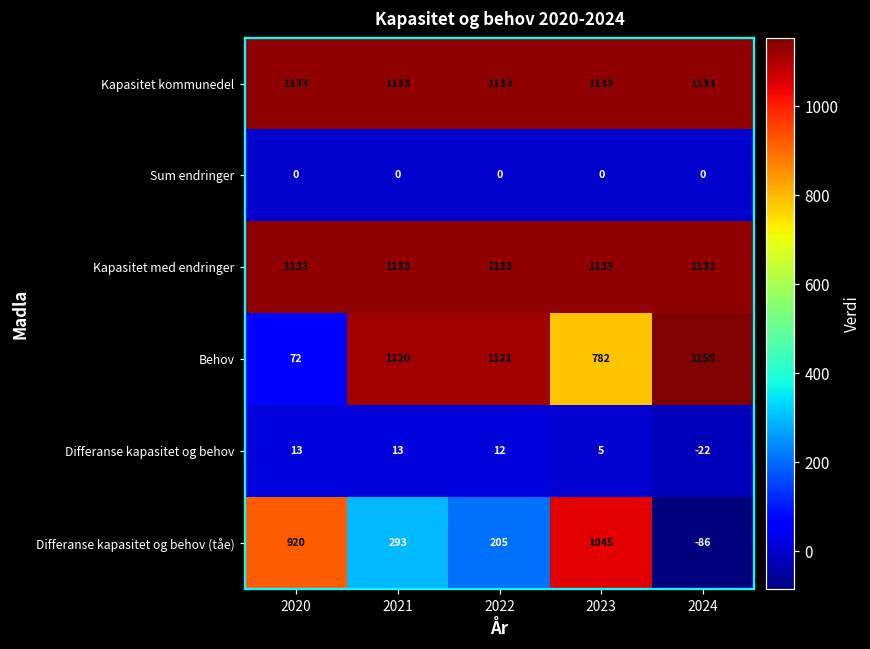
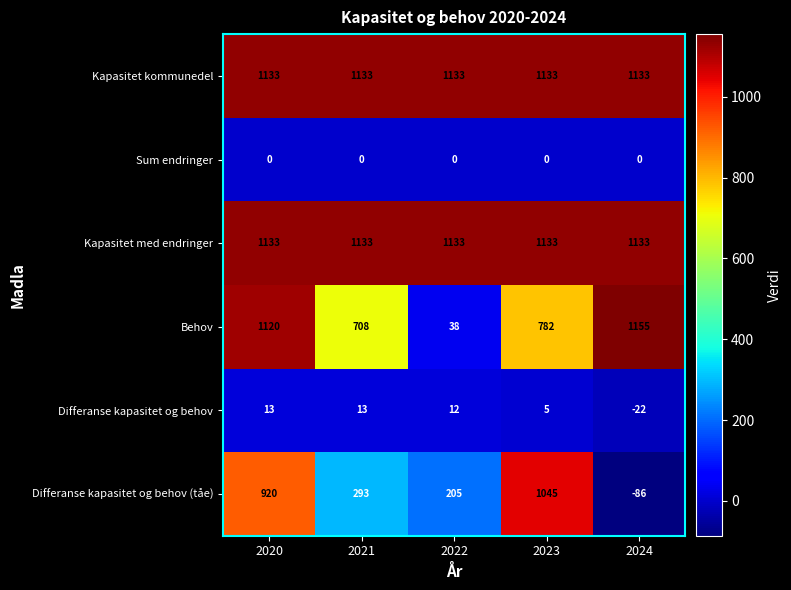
  {
    "Kapasitet kommunedel": {
      "2020": 1133,
      "2021": 1133,
      "2022": 1133,
      "2023": 1133,
      "2024": 1133
    },
    "Sum endringer": {
      "2020": 0,
      "2021": 0,
      "2022": 0,
      "2023": 0,
      "2024": 0
    },
    "Kapasitet med endringer": {
      "2020": 1133,
      "2021": 1133,
      "2022": 1133,
      "2023": 1133,
      "2024": 1133
    },
    "Behov": {
-     "2020": 72,
-     "2021": 1120,
-     "2022": 1121,
+     "2020": 1120,
+     "2021": 708,
+     "2022": 38,
      "2023": 782,
      "2024": 1155
    },
    "Differanse kapasitet og behov": {
      "2020": 13,
      "2021": 13,
      "2022": 12,
      "2023": 5,
      "2024": -22
    },
    "Differanse kapasitet og behov (tåe)": {
      "2020": 920,
      "2021": 293,
      "2022": 205,
      "2023": 1045,
      "2024": -86
    }
  }
